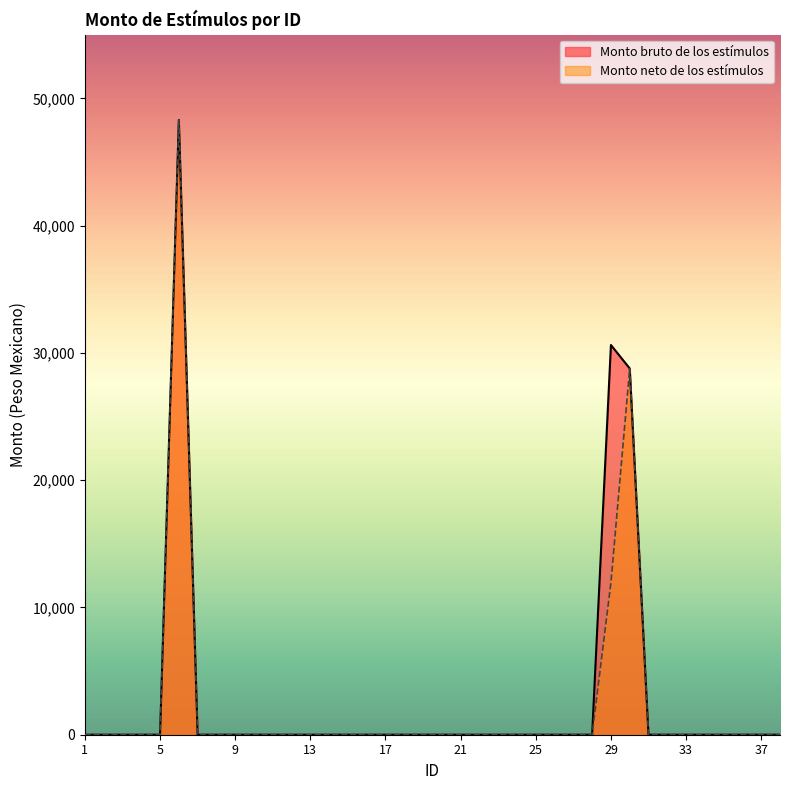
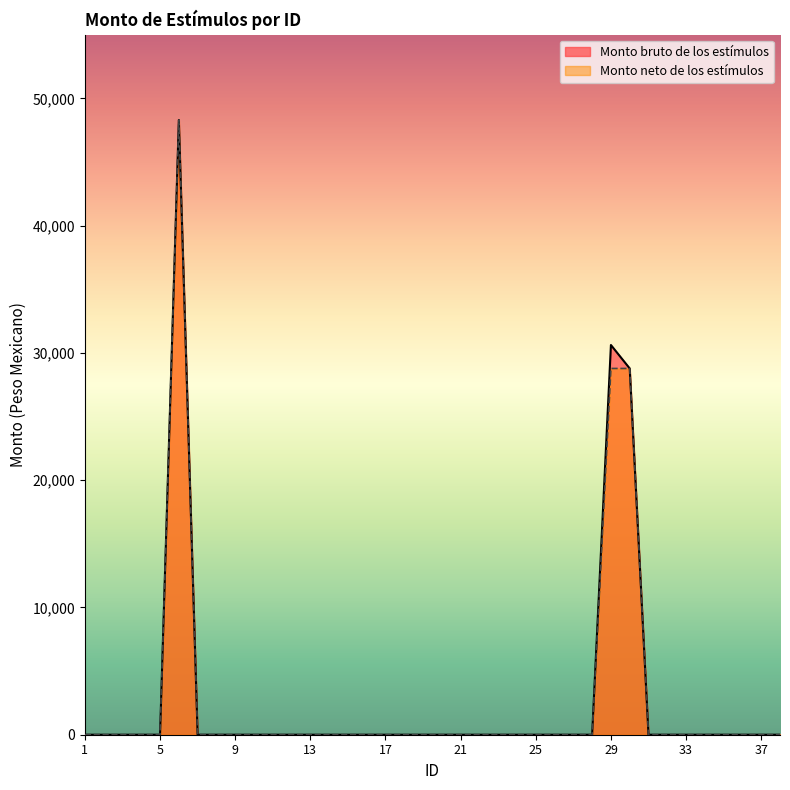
  {
    "Monto bruto de los estímulos": {
      "29": "30,600"
    },
    "Monto neto de los estímulos": {
-     "29": "11,900"
+     "29": "28,800"
    }
  }
